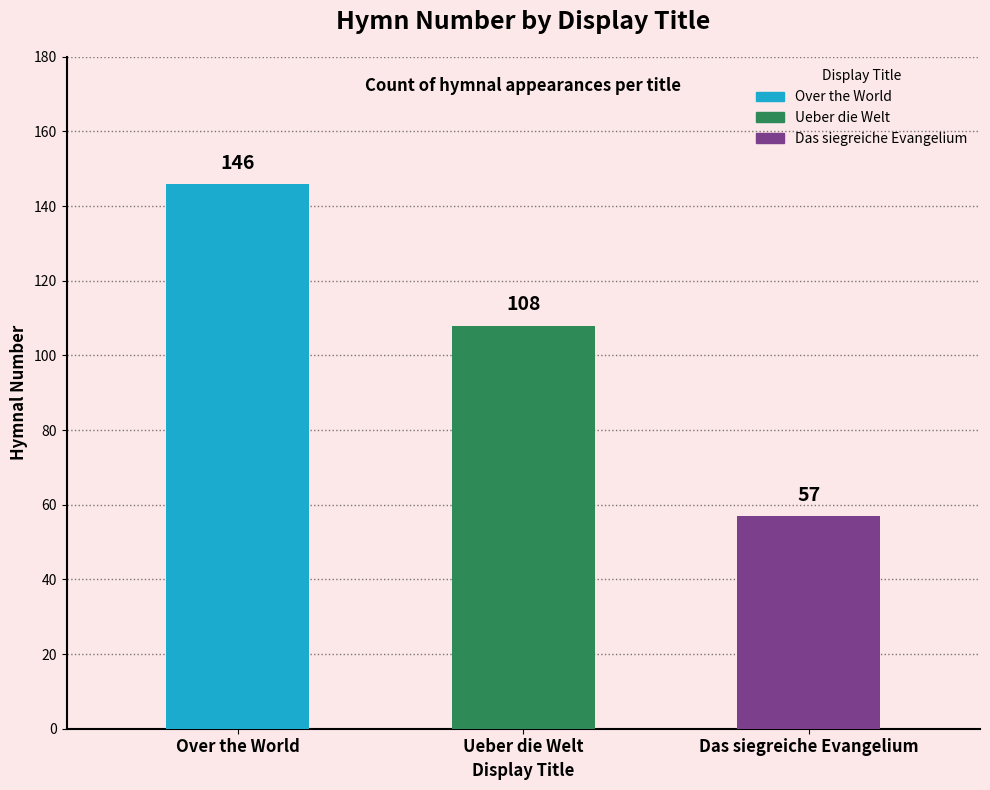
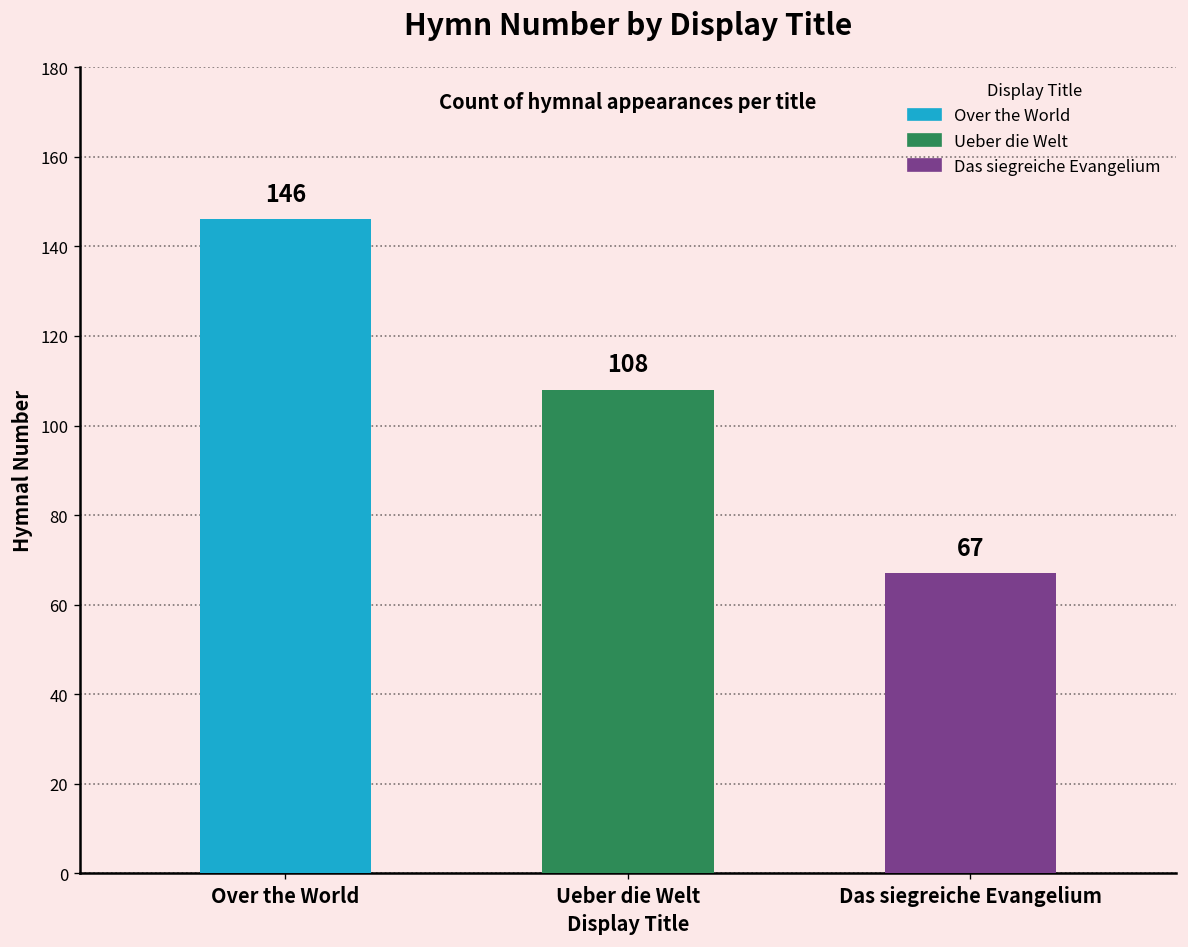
  {
    "Over the World": 146,
    "Ueber die Welt": 108,
-   "Das siegreiche Evangelium": 57
+   "Das siegreiche Evangelium": 67
  }
